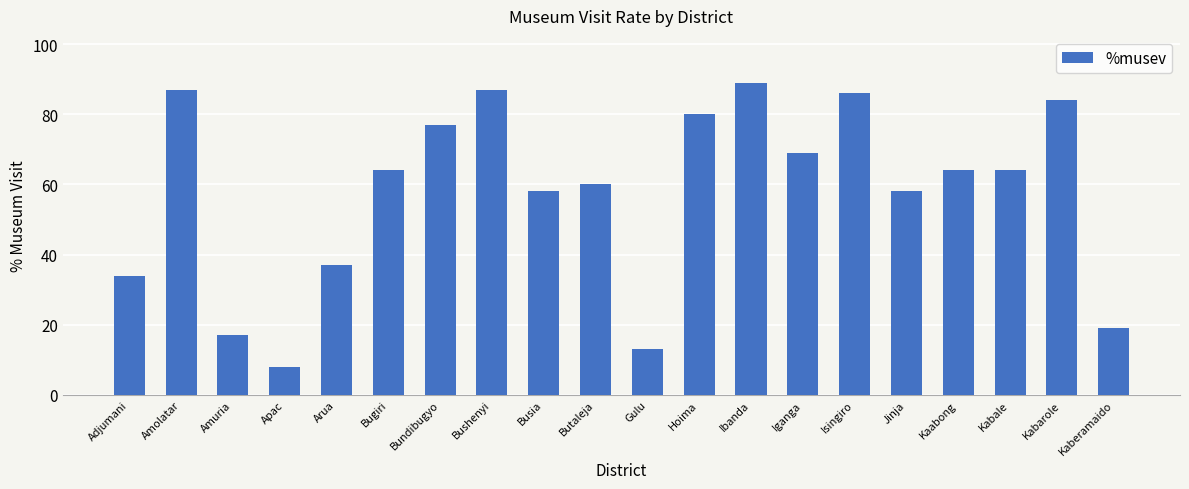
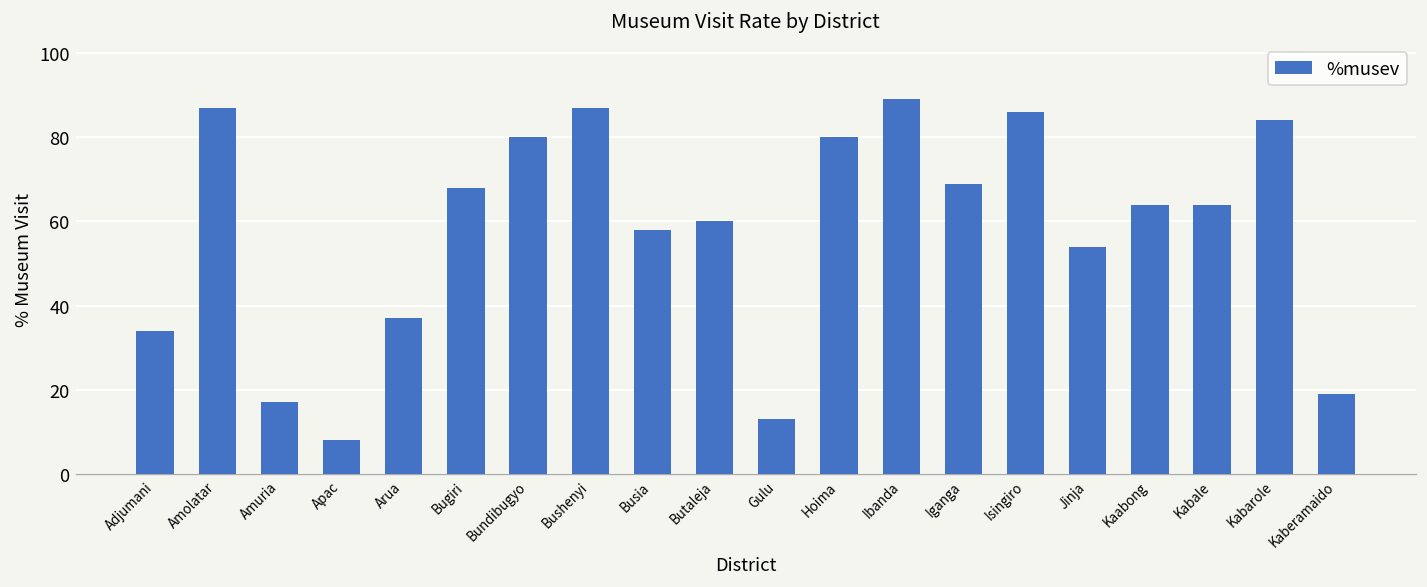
  {
    "Adjumani": 34,
    "Amolatar": 87,
    "Amuria": 17,
    "Apac": 8,
    "Arua": 37,
-   "Bugiri": 64,
-   "Bundibugyo": 77,
+   "Bugiri": 68,
+   "Bundibugyo": 80,
    "Bushenyi": 87,
    "Busia": 58,
    "Butaleja": 60,
    "Gulu": 13,
    "Hoima": 80,
    "Ibanda": 89,
    "Iganga": 69,
    "Isingiro": 86,
-   "Jinja": 58,
+   "Jinja": 54,
    "Kaabong": 64,
    "Kabale": 64,
    "Kabarole": 84,
    "Kaberamaido": 19
  }
